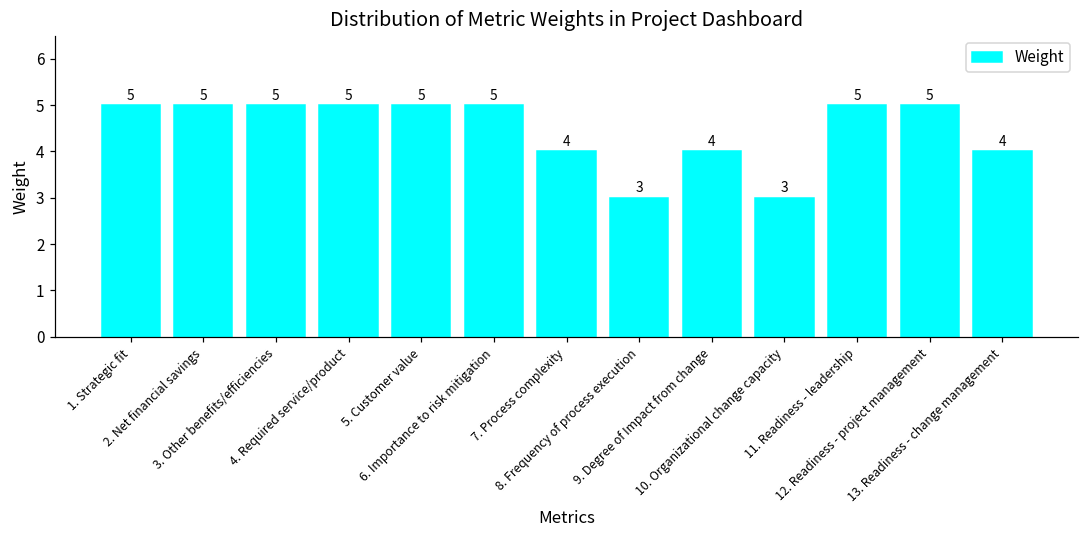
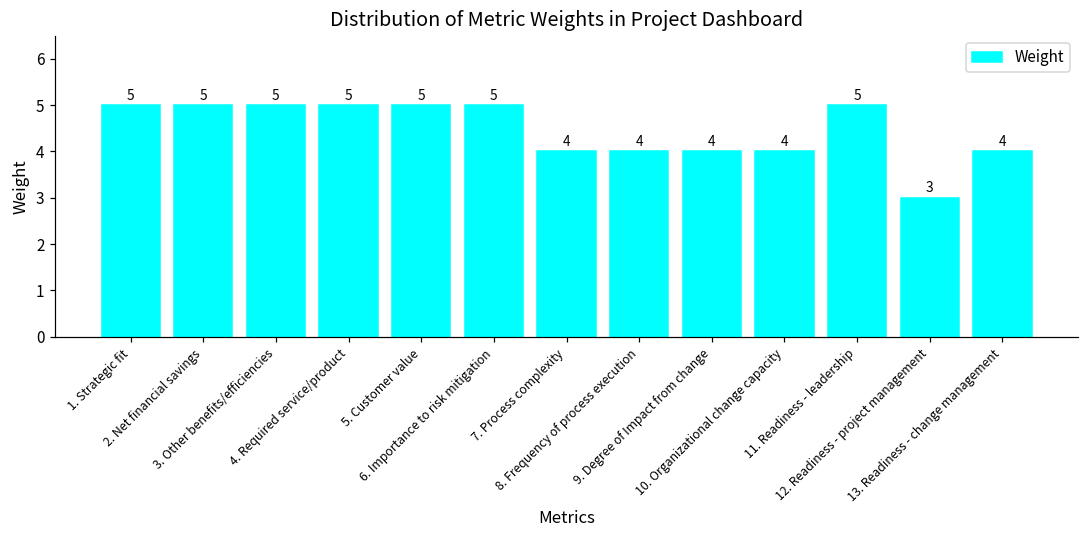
  {
    "1. Strategic fit": 5,
    "2. Net financial savings": 5,
    "3. Other benefits/efficiencies": 5,
    "4. Required service/product": 5,
    "5. Customer value": 5,
    "6. Importance to risk mitigation": 5,
    "7. Process complexity": 4,
-   "8. Frequency of process execution": 3,
+   "8. Frequency of process execution": 4,
    "9. Degree of Impact from change": 4,
-   "10. Organizational change capacity": 3,
+   "10. Organizational change capacity": 4,
    "11. Readiness - leadership": 5,
-   "12. Readiness - project management": 5,
+   "12. Readiness - project management": 3,
    "13. Readiness - change management": 4
  }
